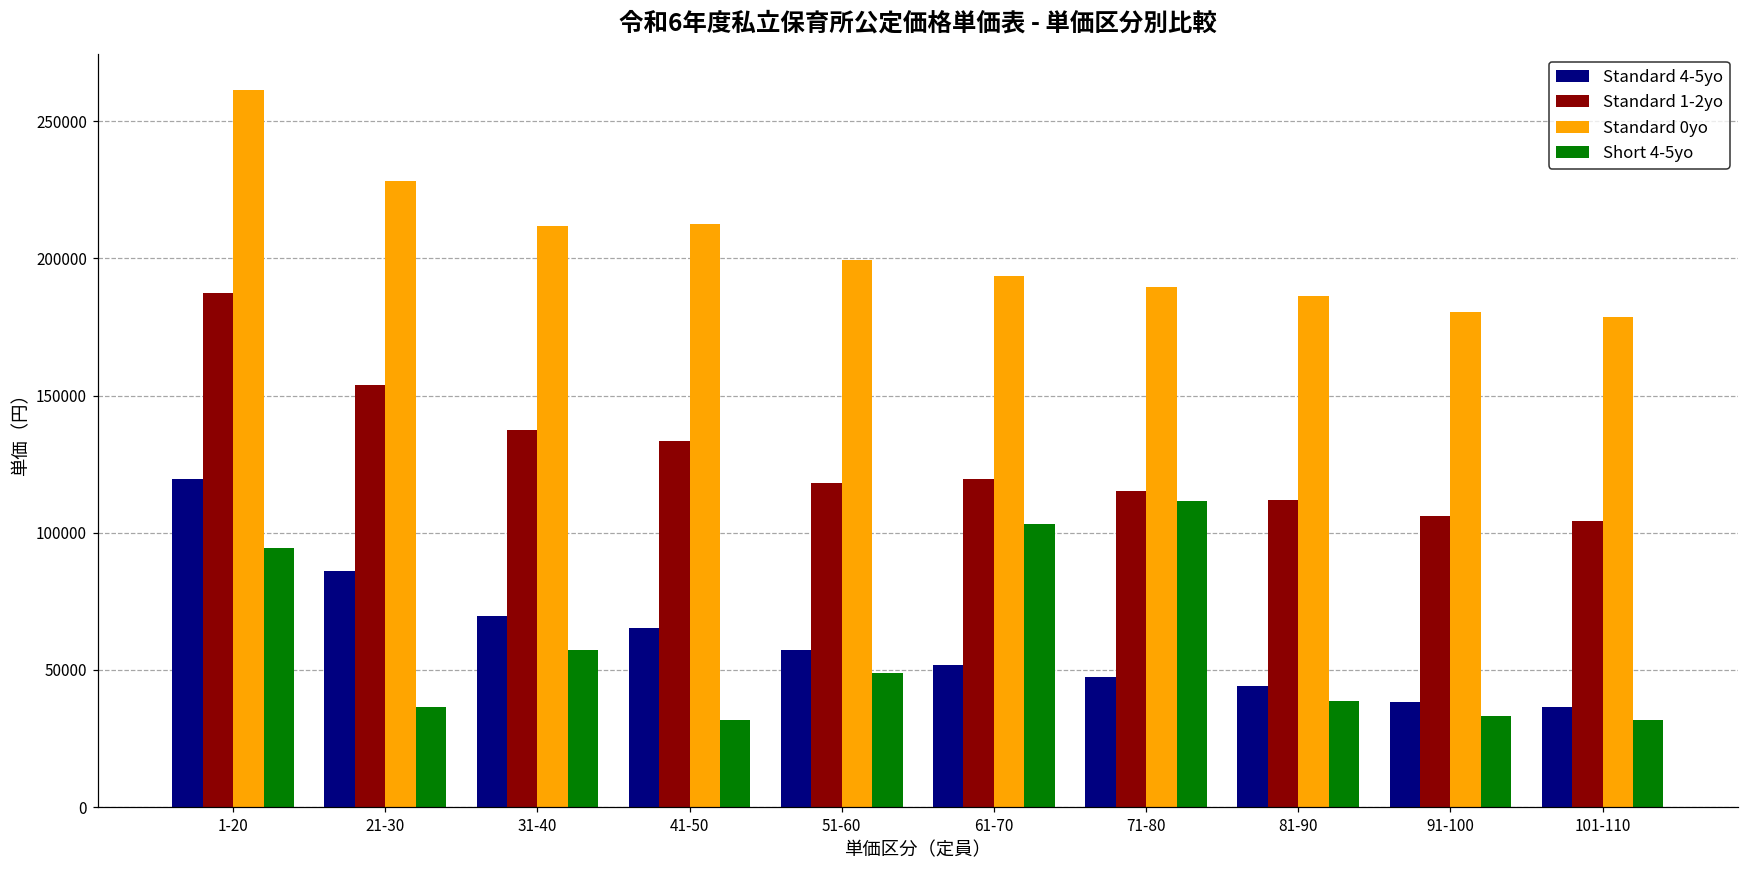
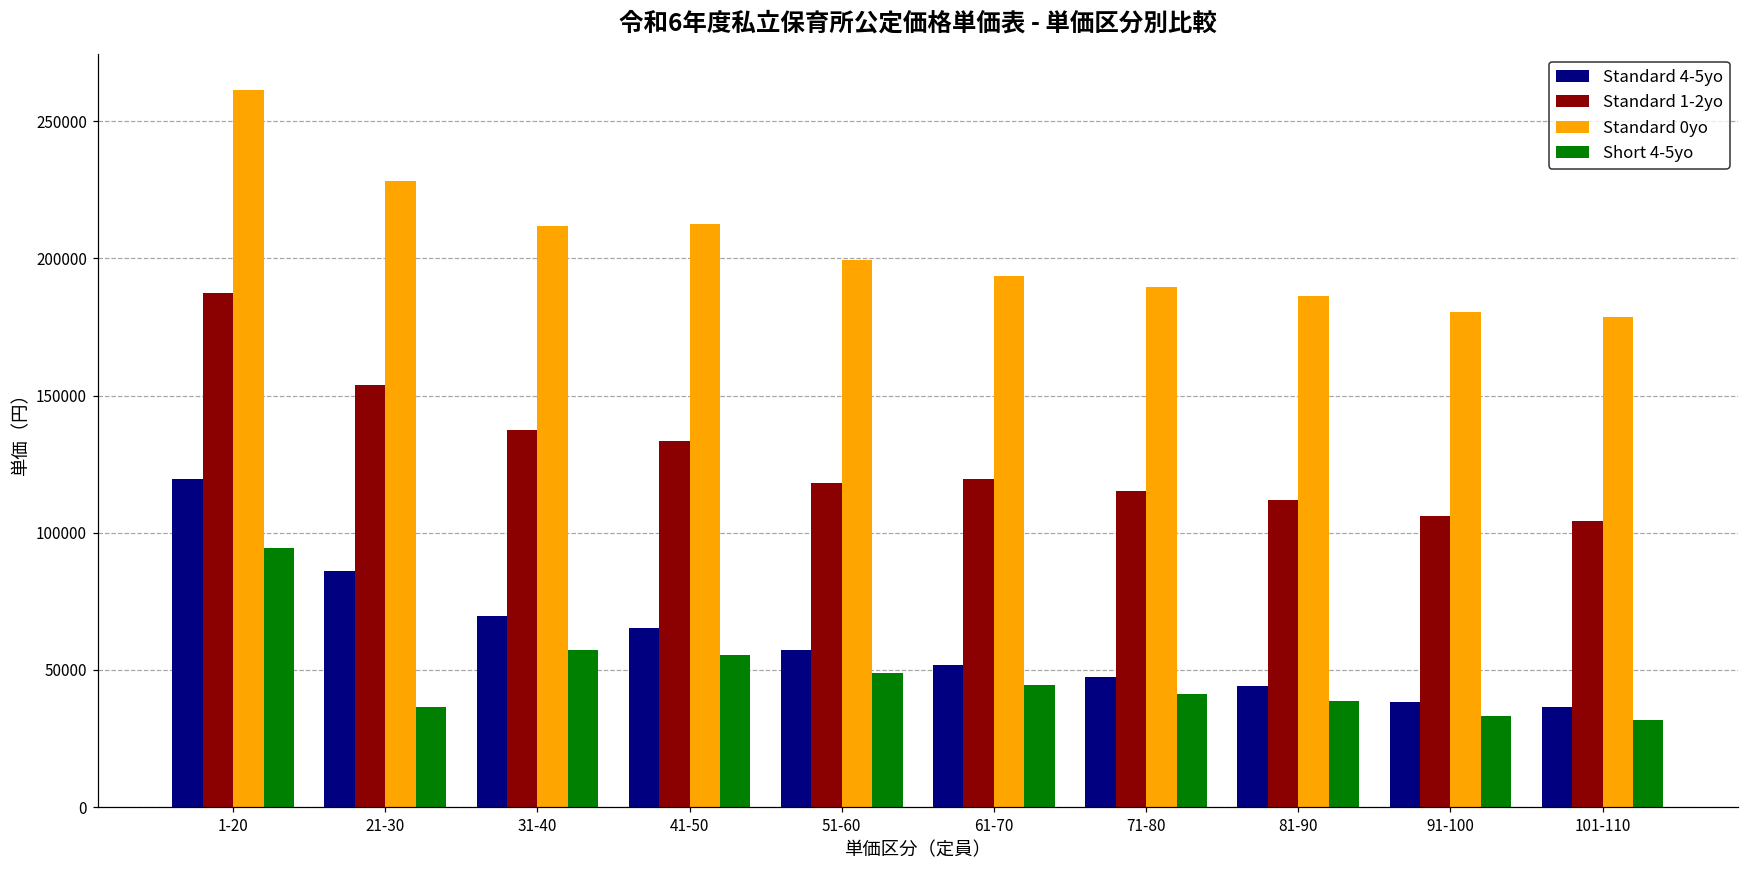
  {
    "Standard 4-5yo": {
      "1-20": 119000,
      "21-30": 86000,
      "31-40": 70000,
      "41-50": 65000,
      "51-60": 57000,
      "61-70": 52000,
      "71-80": 47000,
      "81-90": 44000,
      "91-100": 38000,
      "101-110": 36000
    },
    "Standard 1-2yo": {
      "1-20": 187000,
      "21-30": 154000,
      "31-40": 138000,
      "41-50": 133000,
      "51-60": 118000,
      "61-70": 120000,
      "71-80": 115000,
      "81-90": 112000,
      "91-100": 106000,
      "101-110": 104000
    },
    "Standard 0yo": {
      "1-20": 262000,
      "21-30": 228000,
      "31-40": 212000,
      "41-50": 213000,
      "51-60": 199000,
      "61-70": 194000,
      "71-80": 190000,
      "81-90": 186000,
      "91-100": 180000,
      "101-110": 178000
    },
    "Short 4-5yo": {
      "1-20": 94000,
      "21-30": 37000,
      "31-40": 57000,
-     "41-50": 32000,
+     "41-50": 55000,
      "51-60": 49000,
-     "61-70": 103000,
-     "71-80": 111000,
+     "61-70": 44000,
+     "71-80": 41000,
      "81-90": 39000,
      "91-100": 33000,
      "101-110": 32000
    }
  }
